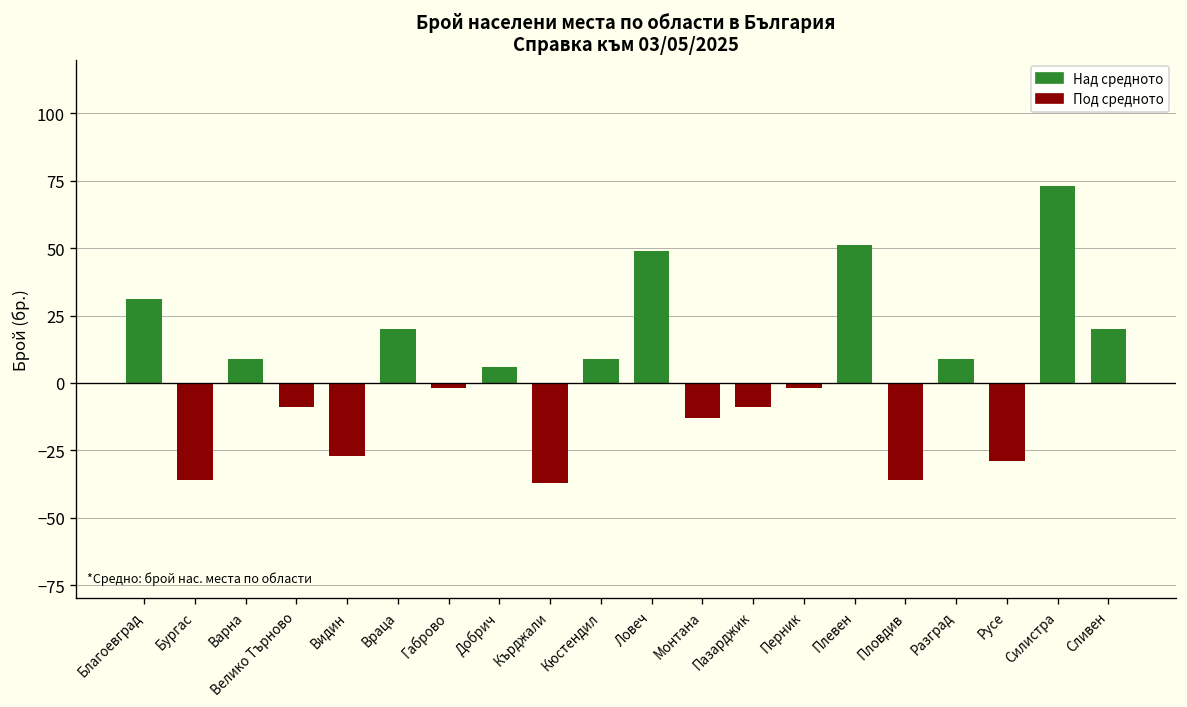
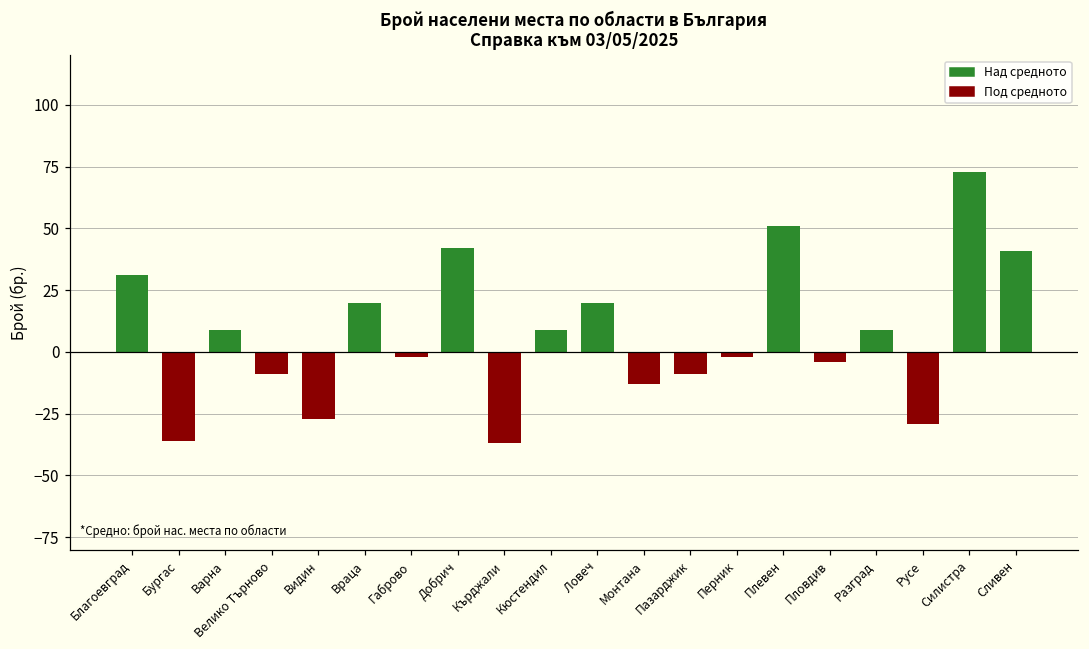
  {
    "Благоевград": 31,
    "Бургас": -36,
    "Варна": 9,
    "Велико Търново": -9,
    "Видин": -27,
    "Враца": 20,
    "Габрово": -2,
-   "Добрич": 6,
+   "Добрич": 42,
    "Кърджали": -37,
    "Кюстендил": 9,
-   "Ловеч": 49,
+   "Ловеч": 20,
    "Монтана": -13,
    "Пазарджик": -9,
    "Перник": -2,
    "Плевен": 51,
-   "Пловдив": -36,
+   "Пловдив": -4,
    "Разград": 9,
    "Русе": -29,
    "Силистра": 73,
-   "Сливен": 20
+   "Сливен": 41
  }
